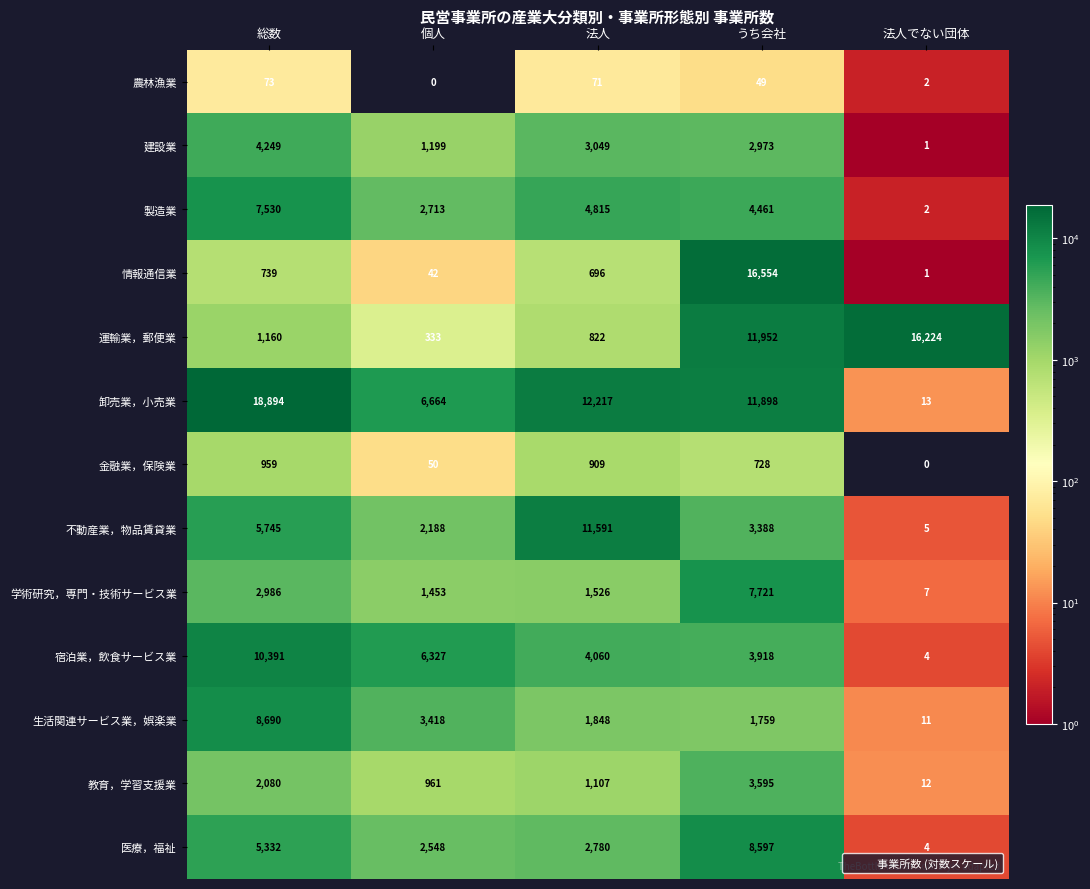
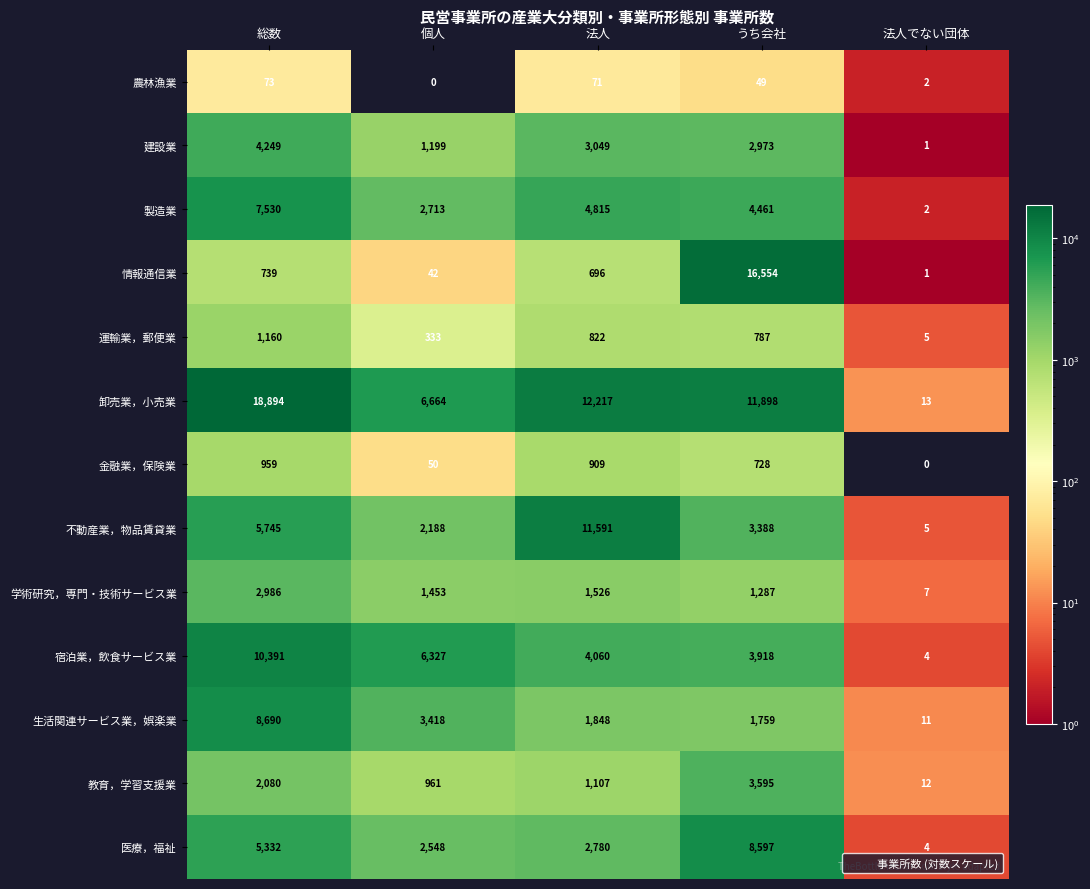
  {
    "農林漁業": {
      "総数": "73",
      "個人": "0",
      "法人": "71",
      "うち会社": "49",
      "法人でない団体": "2"
    },
    "建設業": {
      "総数": "4,249",
      "個人": "1,199",
      "法人": "3,049",
      "うち会社": "2,973",
      "法人でない団体": "1"
    },
    "製造業": {
      "総数": "7,530",
      "個人": "2,713",
      "法人": "4,815",
      "うち会社": "4,461",
      "法人でない団体": "2"
    },
    "情報通信業": {
      "総数": "739",
      "個人": "42",
      "法人": "696",
      "うち会社": "16,554",
      "法人でない団体": "1"
    },
    "運輸業，郵便業": {
      "総数": "1,160",
      "個人": "333",
      "法人": "822",
-     "うち会社": "11,952",
-     "法人でない団体": "16,224"
+     "うち会社": "787",
+     "法人でない団体": "5"
    },
    "卸売業，小売業": {
      "総数": "18,894",
      "個人": "6,664",
      "法人": "12,217",
      "うち会社": "11,898",
      "法人でない団体": "13"
    },
    "金融業，保険業": {
      "総数": "959",
      "個人": "50",
      "法人": "909",
      "うち会社": "728",
      "法人でない団体": "0"
    },
    "不動産業，物品賃貸業": {
      "総数": "5,745",
      "個人": "2,188",
      "法人": "11,591",
      "うち会社": "3,388",
      "法人でない団体": "5"
    },
    "学術研究，専門・技術サービス業": {
      "総数": "2,986",
      "個人": "1,453",
      "法人": "1,526",
-     "うち会社": "7,721",
+     "うち会社": "1,287",
      "法人でない団体": "7"
    },
    "宿泊業，飲食サービス業": {
      "総数": "10,391",
      "個人": "6,327",
      "法人": "4,060",
      "うち会社": "3,918",
      "法人でない団体": "4"
    },
    "生活関連サービス業，娯楽業": {
      "総数": "8,690",
      "個人": "3,418",
      "法人": "1,848",
      "うち会社": "1,759",
      "法人でない団体": "11"
    },
    "教育，学習支援業": {
      "総数": "2,080",
      "個人": "961",
      "法人": "1,107",
      "うち会社": "3,595",
      "法人でない団体": "12"
    },
    "医療，福祉": {
      "総数": "5,332",
      "個人": "2,548",
      "法人": "2,780",
      "うち会社": "8,597",
      "法人でない団体": "4"
    }
  }
